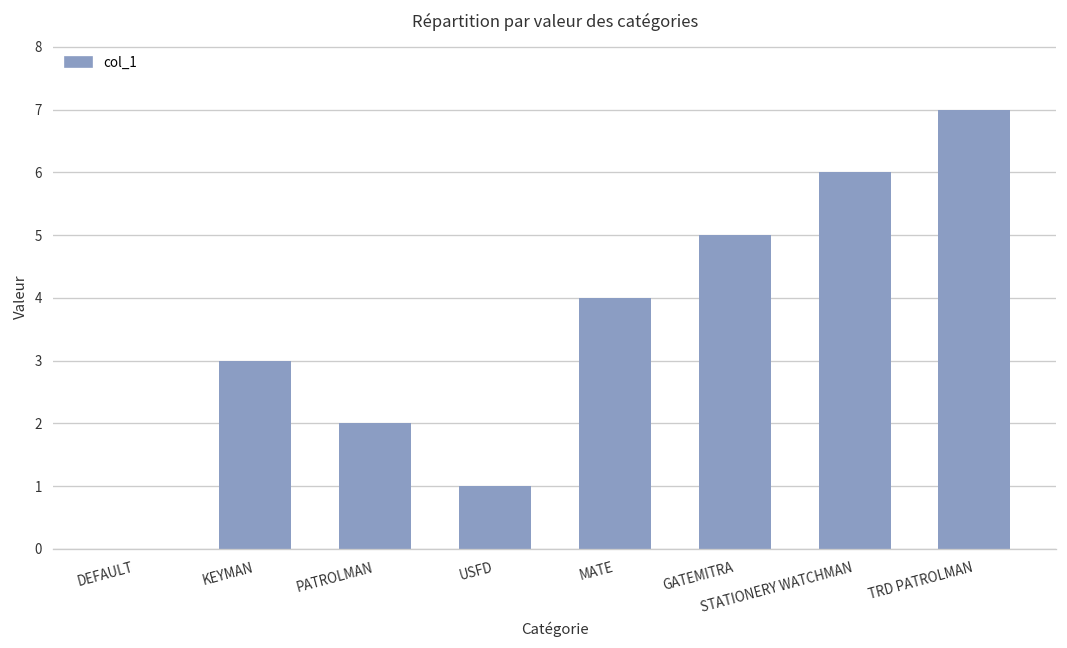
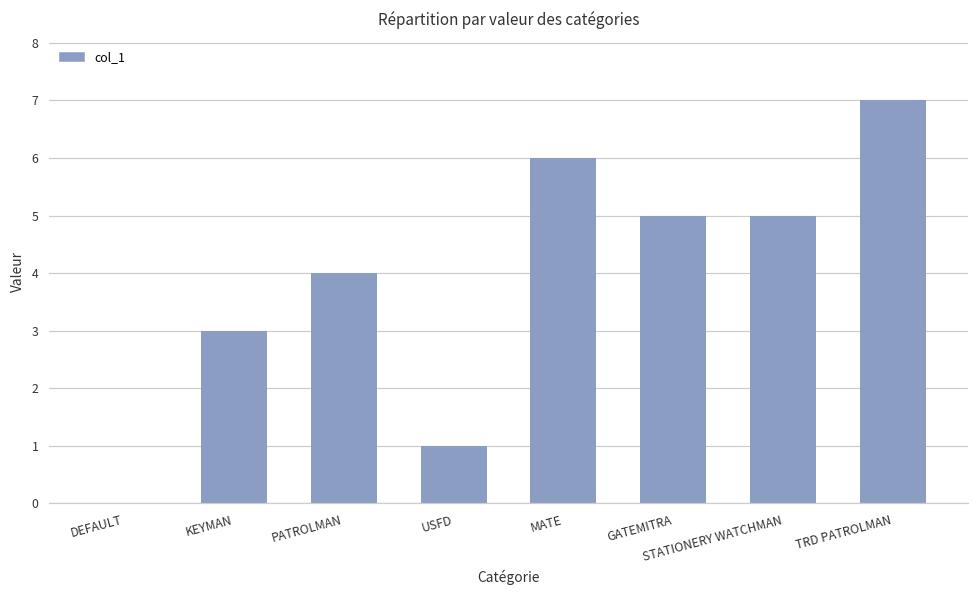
  {
    "DEFAULT": 0,
    "KEYMAN": 3,
-   "PATROLMAN": 2,
+   "PATROLMAN": 4,
    "USFD": 1,
-   "MATE": 4,
+   "MATE": 6,
    "GATEMITRA": 5,
-   "STATIONERY WATCHMAN": 6,
+   "STATIONERY WATCHMAN": 5,
    "TRD PATROLMAN": 7
  }
